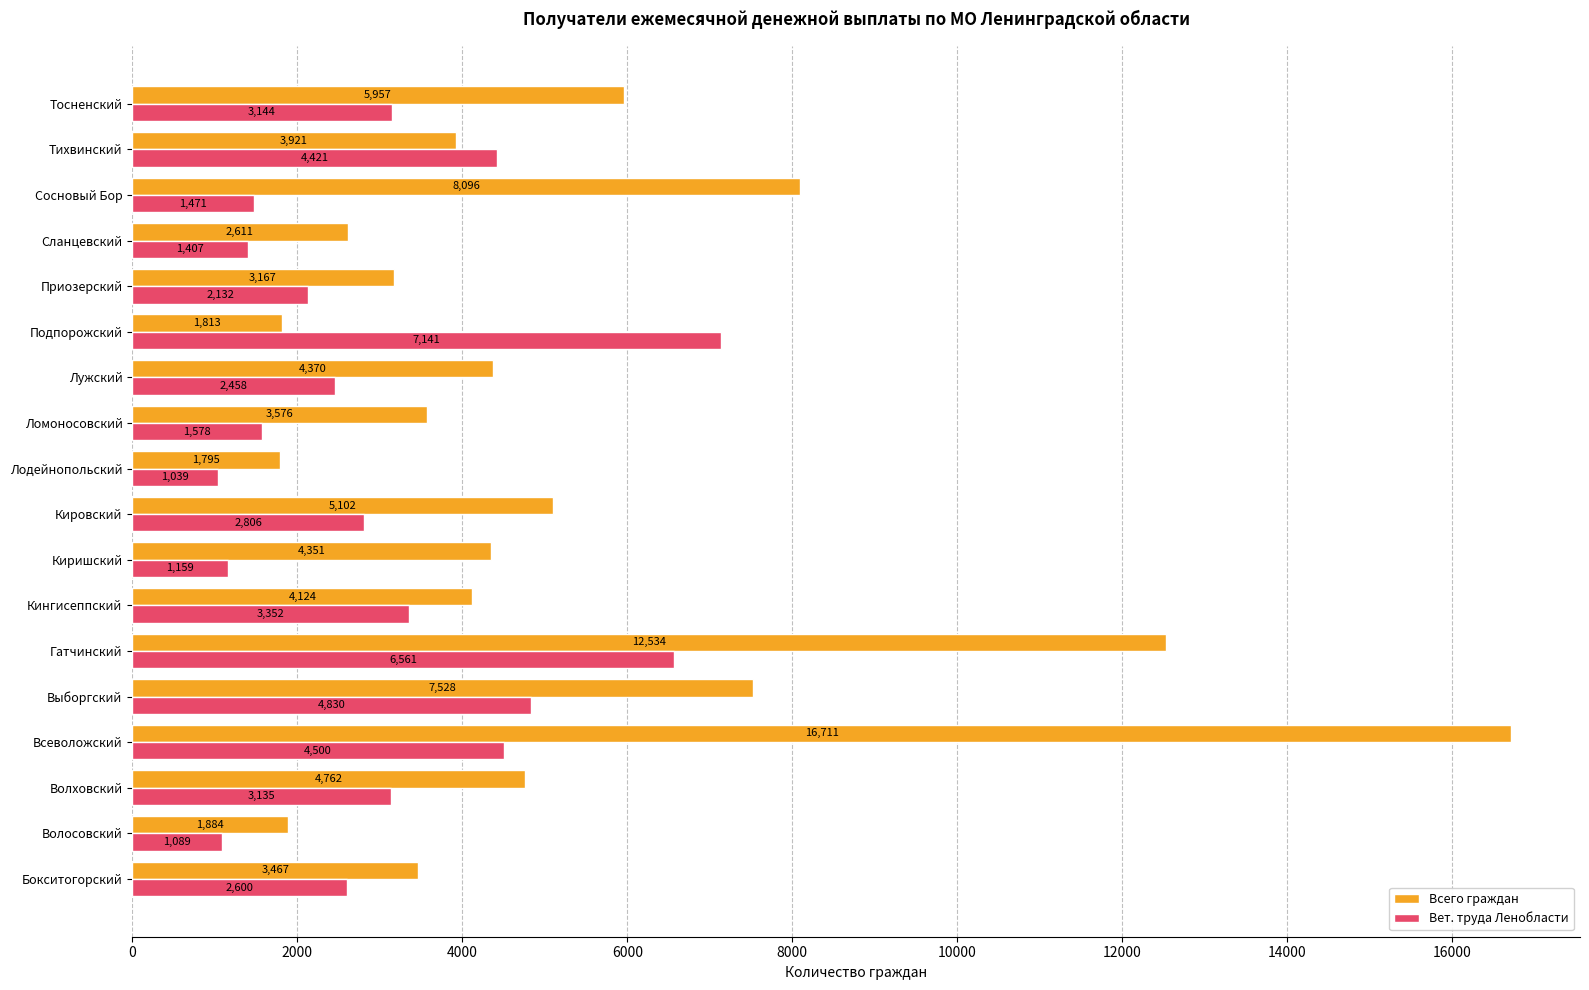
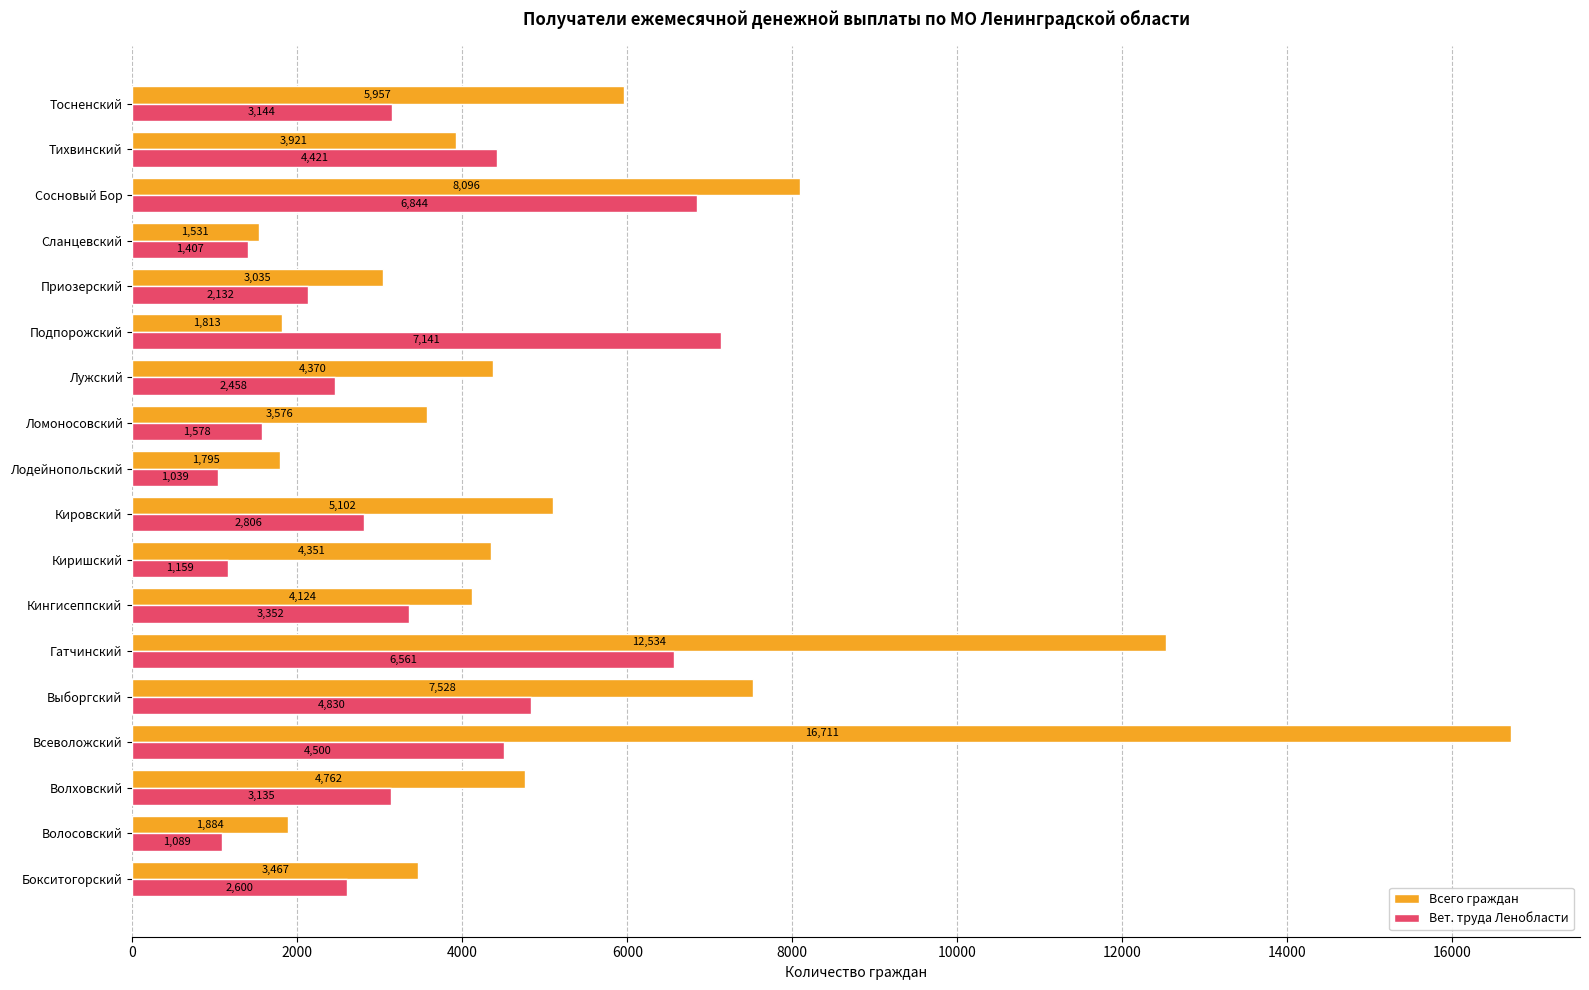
  {
    "Всего граждан": {
      "Тосненский": "5,957",
      "Тихвинский": "3,921",
      "Сосновый Бор": "8,096",
-     "Сланцевский": "2,611",
-     "Приозерский": "3,167",
+     "Сланцевский": "1,531",
+     "Приозерский": "3,035",
      "Подпорожский": "1,813",
      "Лужский": "4,370",
      "Ломоносовский": "3,576",
      "Лодейнопольский": "1,795",
      "Кировский": "5,102",
      "Киришский": "4,351",
      "Кингисеппский": "4,124",
      "Гатчинский": "12,534",
      "Выборгский": "7,528",
      "Всеволожский": "16,711",
      "Волховский": "4,762",
      "Волосовский": "1,884",
      "Бокситогорский": "3,467"
    },
    "Вет. труда Ленобласти": {
      "Тосненский": "3,144",
      "Тихвинский": "4,421",
-     "Сосновый Бор": "1,471",
+     "Сосновый Бор": "6,844",
      "Сланцевский": "1,407",
      "Приозерский": "2,132",
      "Подпорожский": "7,141",
      "Лужский": "2,458",
      "Ломоносовский": "1,578",
      "Лодейнопольский": "1,039",
      "Кировский": "2,806",
      "Киришский": "1,159",
      "Кингисеппский": "3,352",
      "Гатчинский": "6,561",
      "Выборгский": "4,830",
      "Всеволожский": "4,500",
      "Волховский": "3,135",
      "Волосовский": "1,089",
      "Бокситогорский": "2,600"
    }
  }
